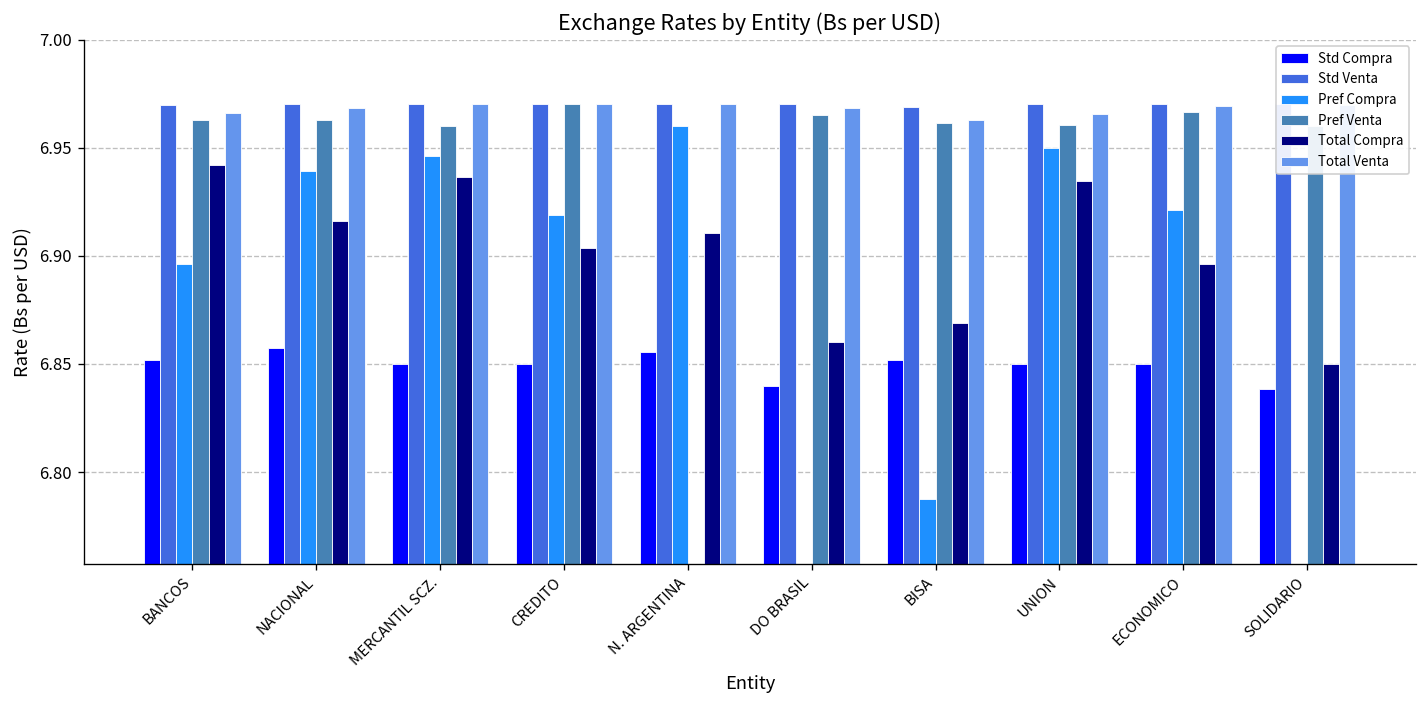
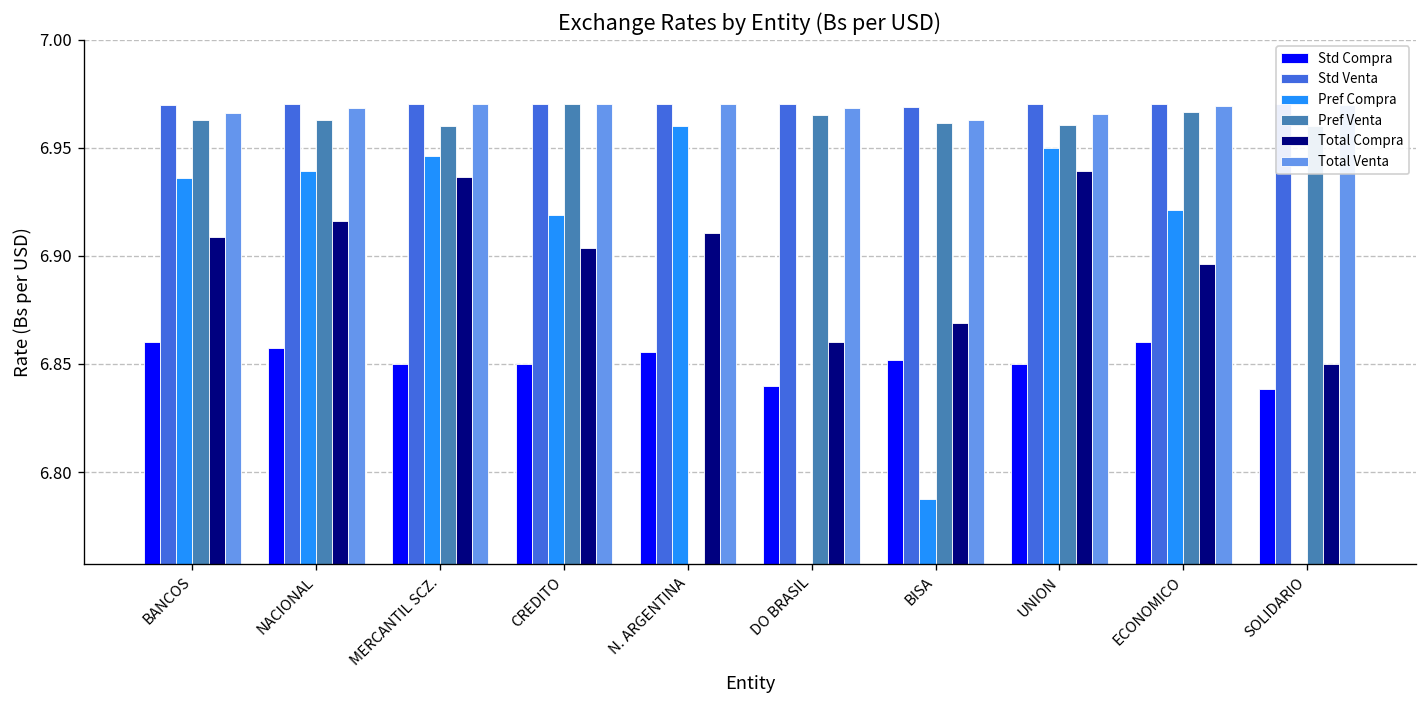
  {
    "Std Compra": {
-     "BANCOS": 6.852,
+     "BANCOS": 6.860,
      "NACIONAL": 6.857,
      "MERCANTIL SCZ.": 6.850,
      "CREDITO": 6.850,
      "N. ARGENTINA": 6.856,
      "DO BRASIL": 6.840,
      "BISA": 6.852,
      "UNION": 6.850,
-     "ECONOMICO": 6.85,
+     "ECONOMICO": 6.86,
      "SOLIDARIO": 6.838
    },
    "Pref Compra": {
-     "BANCOS": 6.896,
+     "BANCOS": 6.936,
      "NACIONAL": 6.939,
      "MERCANTIL SCZ.": 6.946,
      "CREDITO": 6.919,
      "N. ARGENTINA": 6.960,
      "BISA": 6.787,
      "UNION": 6.950,
      "ECONOMICO": 6.921
    },
    "Total Compra": {
-     "BANCOS": 6.942,
+     "BANCOS": 6.909,
      "NACIONAL": 6.916,
      "MERCANTIL SCZ.": 6.936,
      "CREDITO": 6.903,
      "N. ARGENTINA": 6.911,
      "DO BRASIL": 6.860,
      "BISA": 6.869,
-     "UNION": 6.935,
+     "UNION": 6.939,
      "ECONOMICO": 6.896,
      "SOLIDARIO": 6.850
    }
  }
